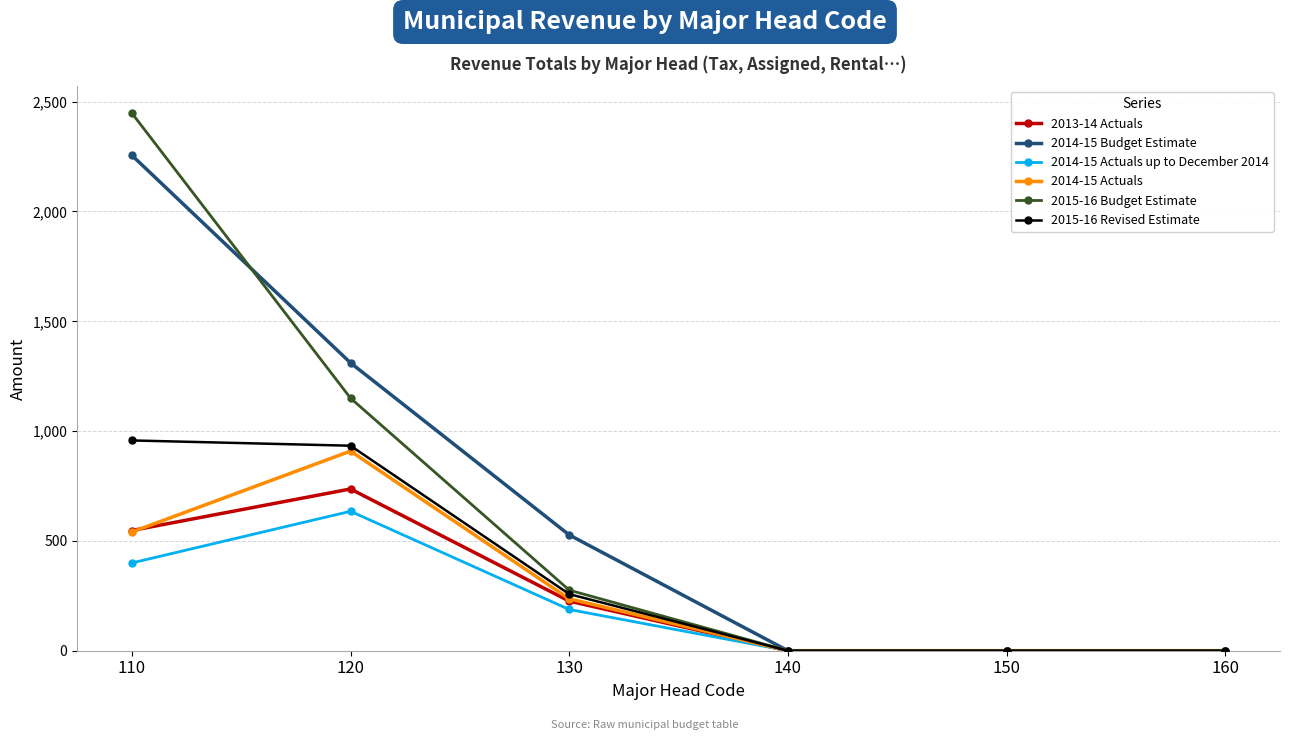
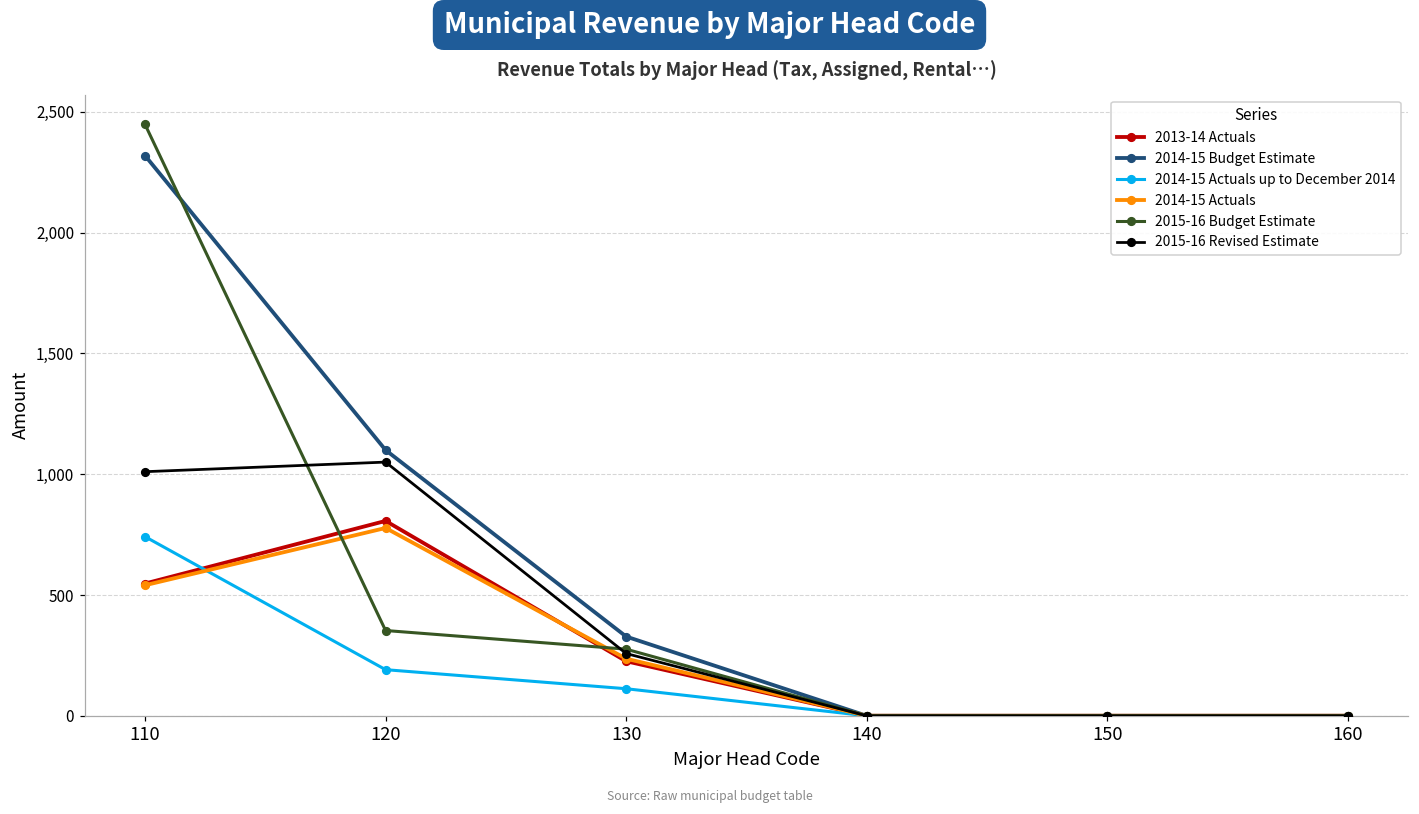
  {
    "2013-14 Actuals": {
-     "120": "740"
+     "120": "810"
    },
    "2014-15 Budget Estimate": {
-     "110": "2,260",
-     "120": "1,310",
-     "130": "530"
+     "110": "2,320",
+     "120": "1,100",
+     "130": "330"
    },
    "2014-15 Actuals up to December 2014": {
-     "110": "400",
-     "120": "630",
-     "130": "190"
+     "110": "740",
+     "120": "190",
+     "130": "110"
    },
    "2014-15 Actuals": {
-     "120": "910"
+     "120": "780"
    },
    "2015-16 Budget Estimate": {
      "110": "2,450",
-     "120": "1,150",
+     "120": "350",
      "130": "280"
    },
    "2015-16 Revised Estimate": {
-     "110": "960",
-     "120": "930",
+     "110": "1,010",
+     "120": "1,050",
      "130": "260"
    }
  }
